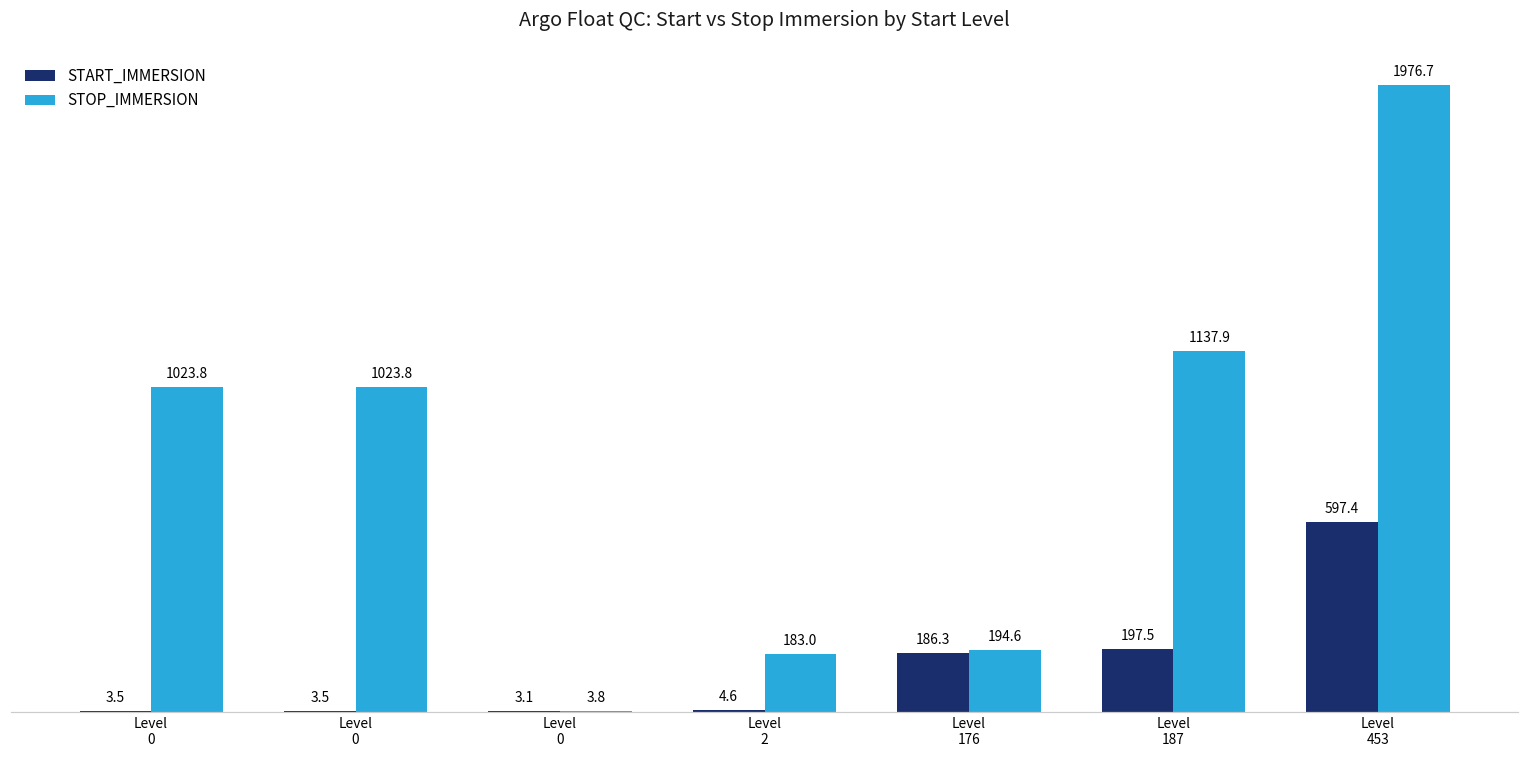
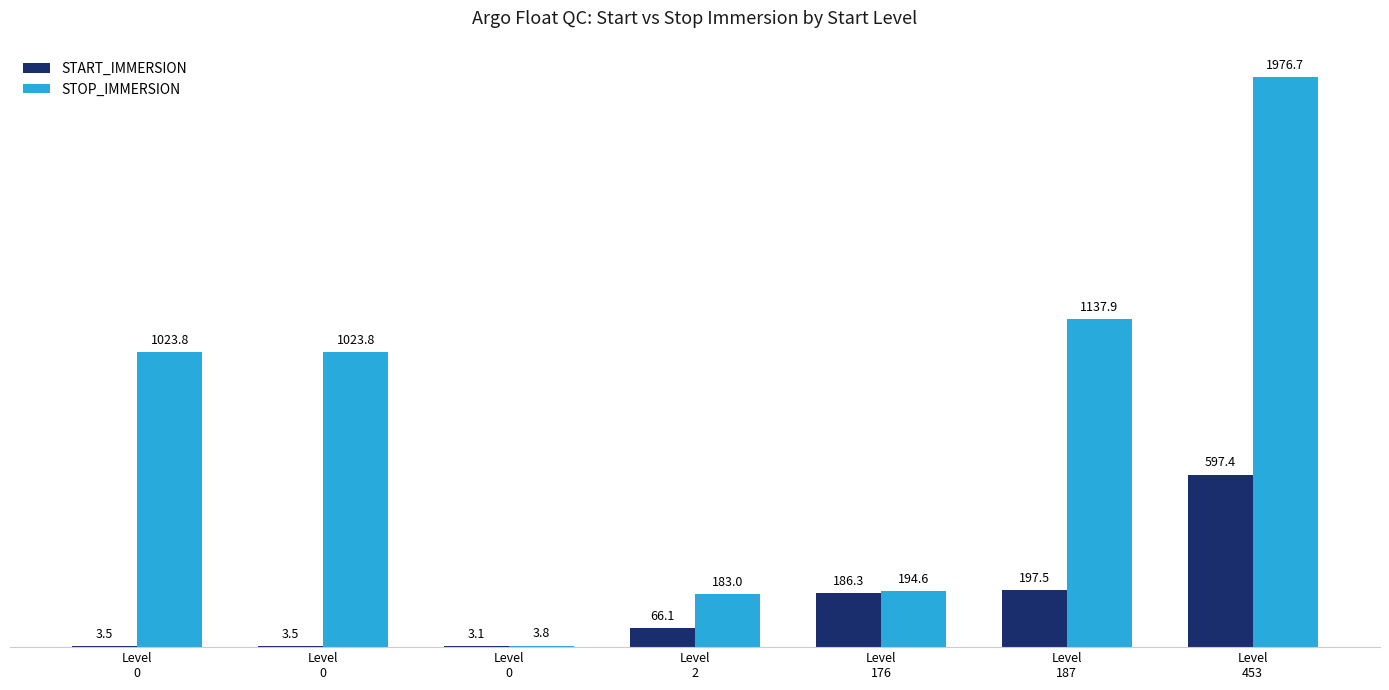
  {
    "START_IMMERSION": {
-     "Level 2": 4.6,
+     "Level 2": 66.1,
      "Level 176": 186.3,
      "Level 187": 197.5,
      "Level 453": 597.4
    },
    "STOP_IMMERSION": {
      "Level 2": 183.0,
      "Level 176": 194.6,
      "Level 187": 1137.9,
      "Level 453": 1976.7
    }
  }
